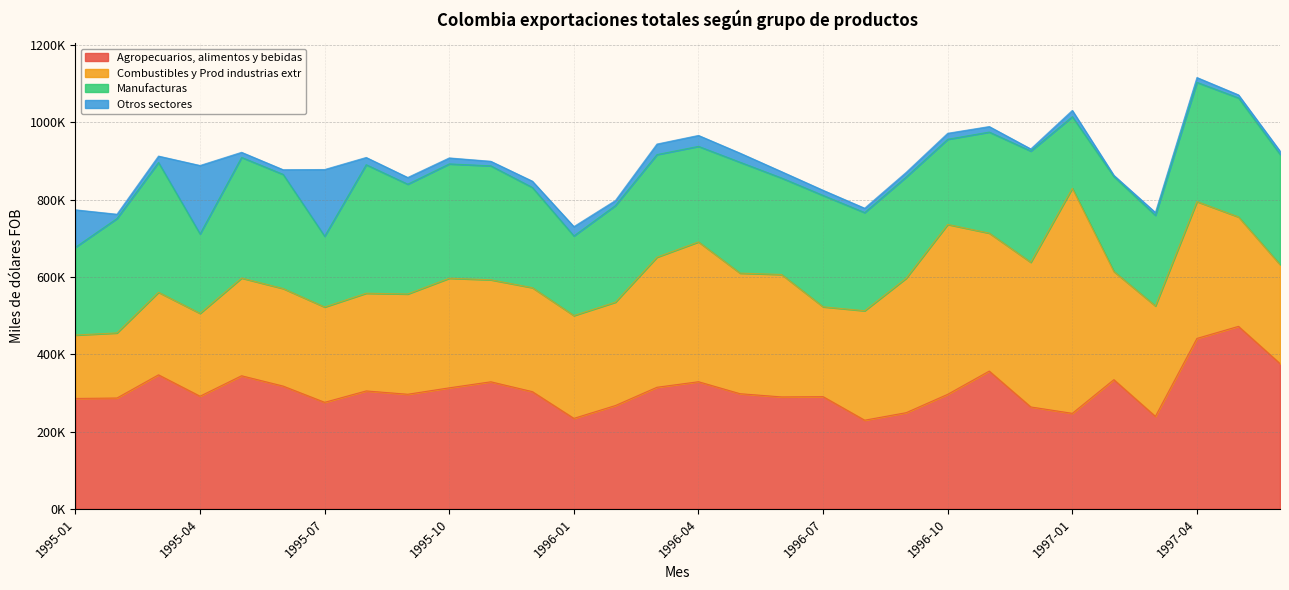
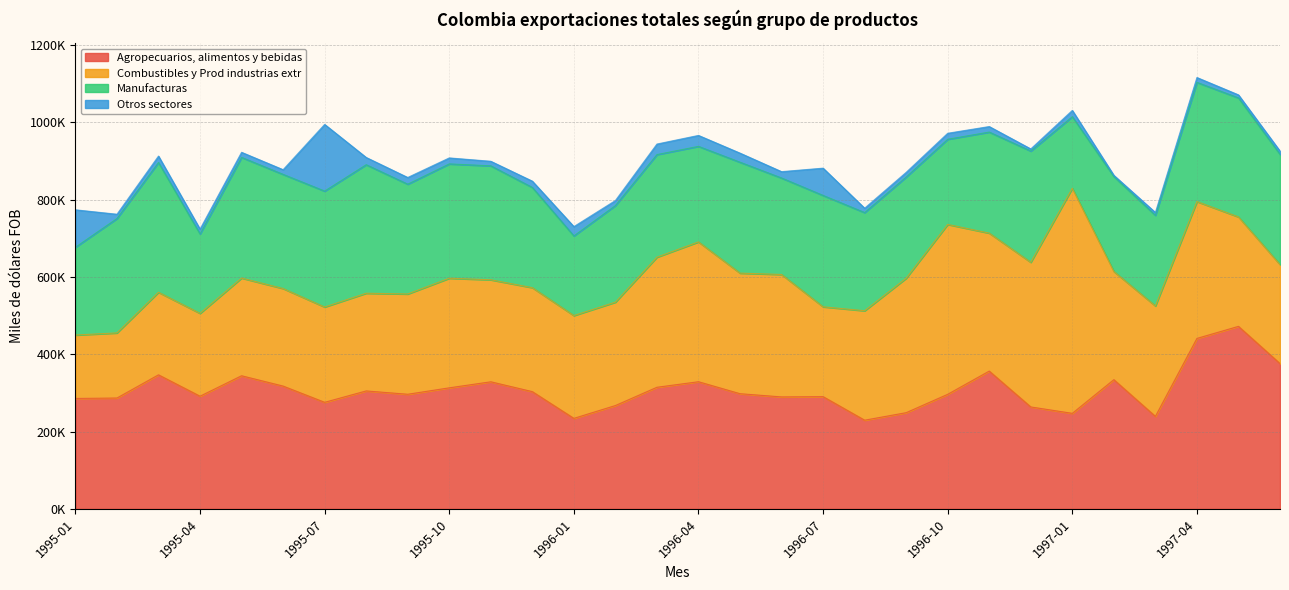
  {
    "Agropecuarios, alimentos y bebidas": {
      "1995-01": 290000,
      "1995-04": 290000,
      "1995-07": 280000,
      "1995-10": 310000,
      "1996-01": 230000,
      "1996-04": 330000,
      "1996-07": 290000,
      "1996-10": 300000,
      "1997-01": 250000,
      "1997-04": 440000
    },
    "Combustibles y Prod industrias extr": {
      "1995-01": 160000,
      "1995-04": 210000,
      "1995-07": 250000,
      "1995-10": 280000,
      "1996-01": 270000,
      "1996-04": 360000,
      "1996-07": 230000,
      "1996-10": 440000,
      "1997-01": 580000,
      "1997-04": 350000
    },
    "Manufacturas": {
      "1995-01": 230000,
      "1995-04": 210000,
-     "1995-07": 180000,
+     "1995-07": 300000,
      "1995-10": 300000,
      "1996-01": 210000,
      "1996-04": 250000,
      "1996-07": 290000,
      "1996-10": 220000,
      "1997-01": 180000,
      "1997-04": 310000
    },
    "Otros sectores": {
      "1995-01": 100000,
-     "1995-04": 180000,
+     "1995-04": 10000,
      "1995-07": 170000,
      "1995-10": 20000,
      "1996-01": 20000,
      "1996-04": 30000,
-     "1996-07": 10000,
+     "1996-07": 70000,
      "1996-10": 20000,
      "1997-01": 20000,
      "1997-04": 10000
    }
  }
